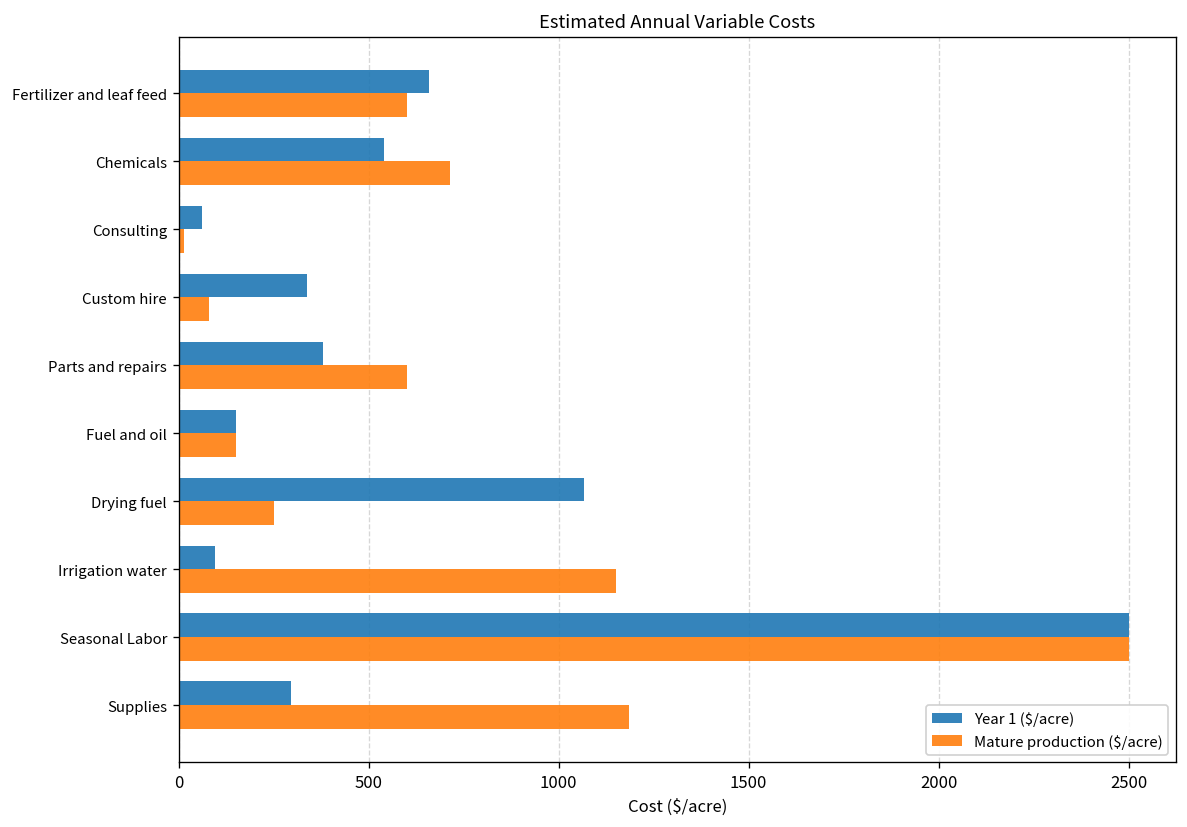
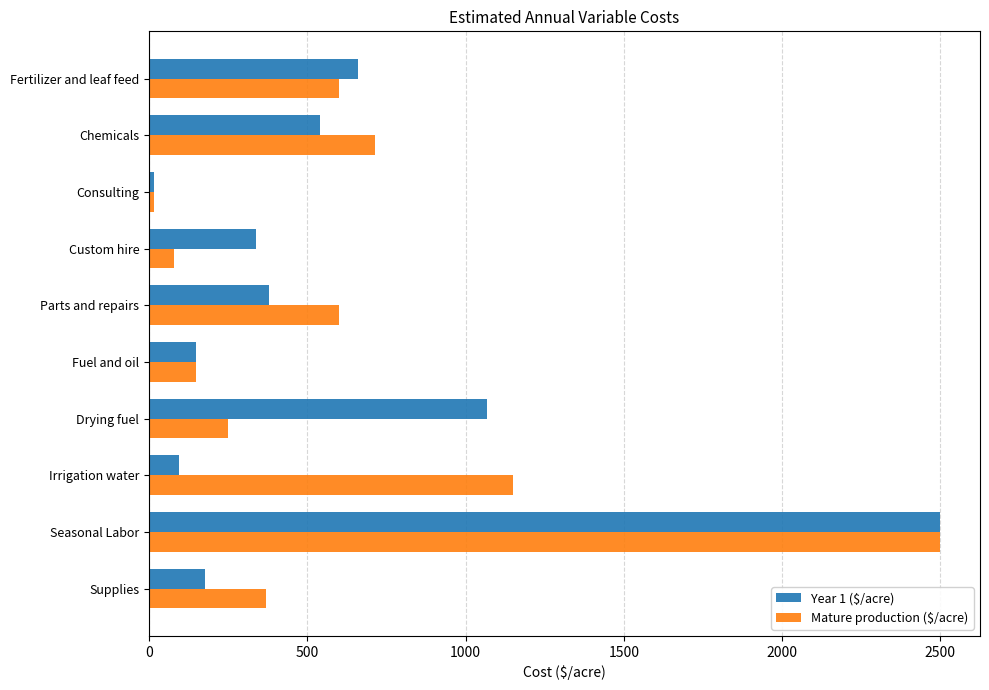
  {
    "Year 1 ($/acre)": {
      "Fertilizer and leaf feed": 660,
      "Chemicals": 540,
-     "Consulting": 60,
+     "Consulting": 20,
      "Custom hire": 340,
      "Parts and repairs": 380,
      "Fuel and oil": 150,
      "Drying fuel": 1070,
      "Irrigation water": 100,
      "Seasonal Labor": 2500,
-     "Supplies": 300
+     "Supplies": 180
    },
    "Mature production ($/acre)": {
      "Fertilizer and leaf feed": 600,
      "Chemicals": 710,
      "Consulting": 20,
      "Custom hire": 80,
      "Parts and repairs": 600,
      "Fuel and oil": 150,
      "Drying fuel": 250,
      "Irrigation water": 1150,
      "Seasonal Labor": 2500,
-     "Supplies": 1190
+     "Supplies": 370
    }
  }
